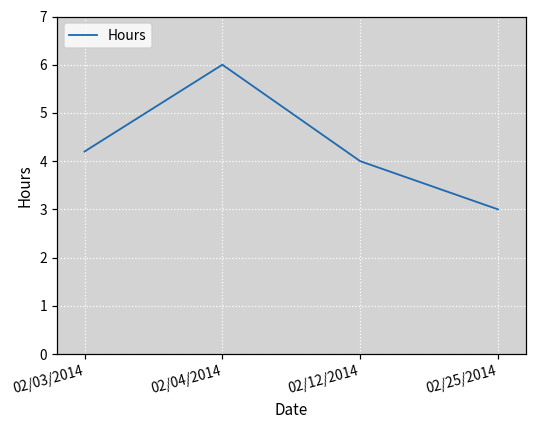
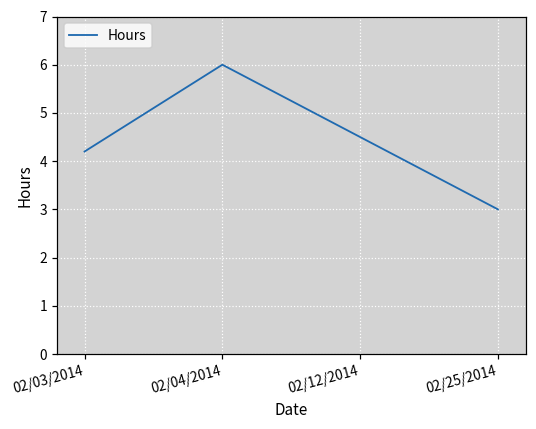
  {
    "02/03/2014": 4.2,
    "02/04/2014": 6.0,
-   "02/12/2014": 4.0,
+   "02/12/2014": 4.5,
    "02/25/2014": 3.0
  }
